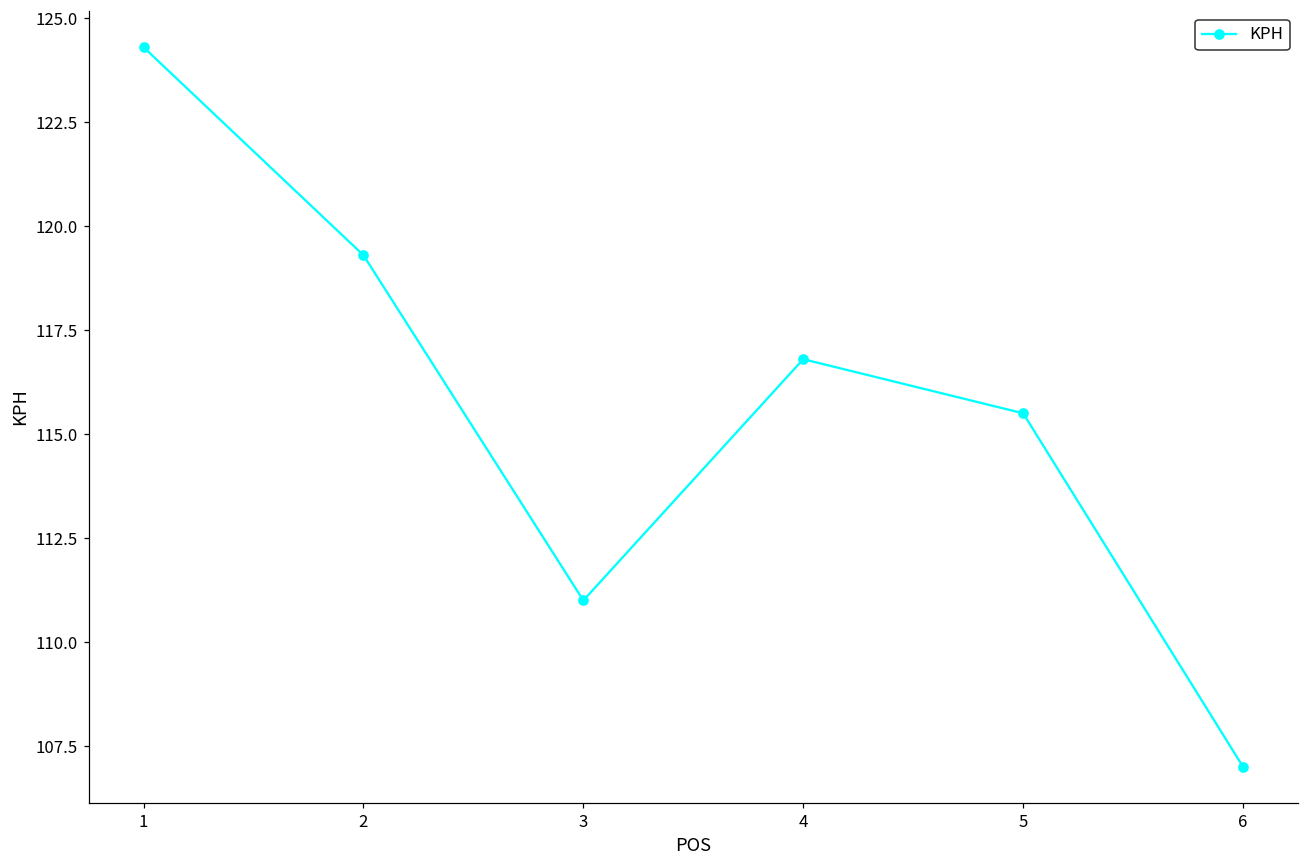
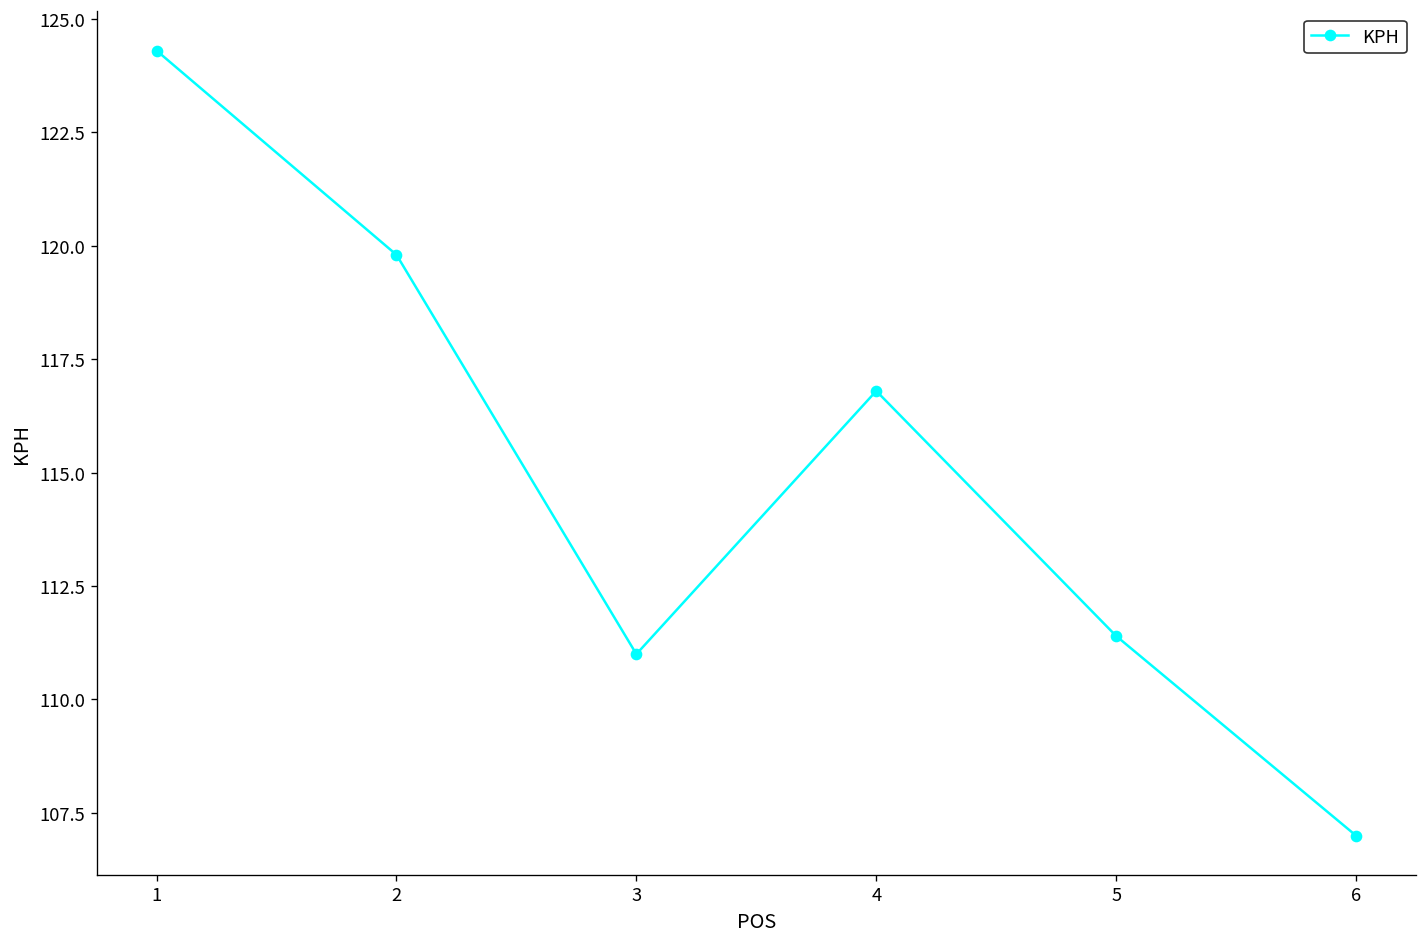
  {
    "1": 124.3,
-   "2": 119.3,
+   "2": 119.8,
    "3": 111.0,
    "4": 116.8,
-   "5": 115.5,
+   "5": 111.4,
    "6": 107.0
  }
